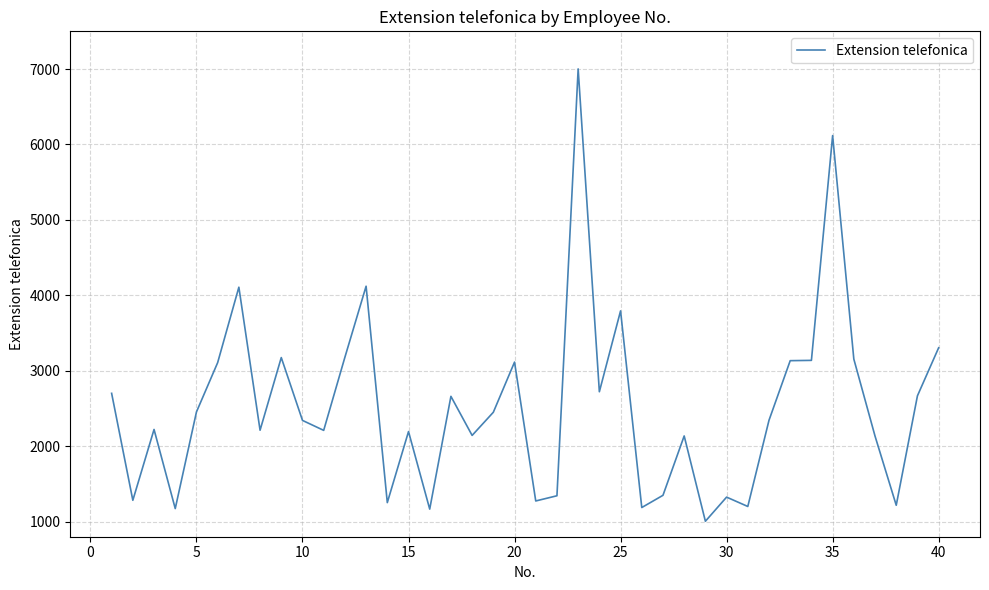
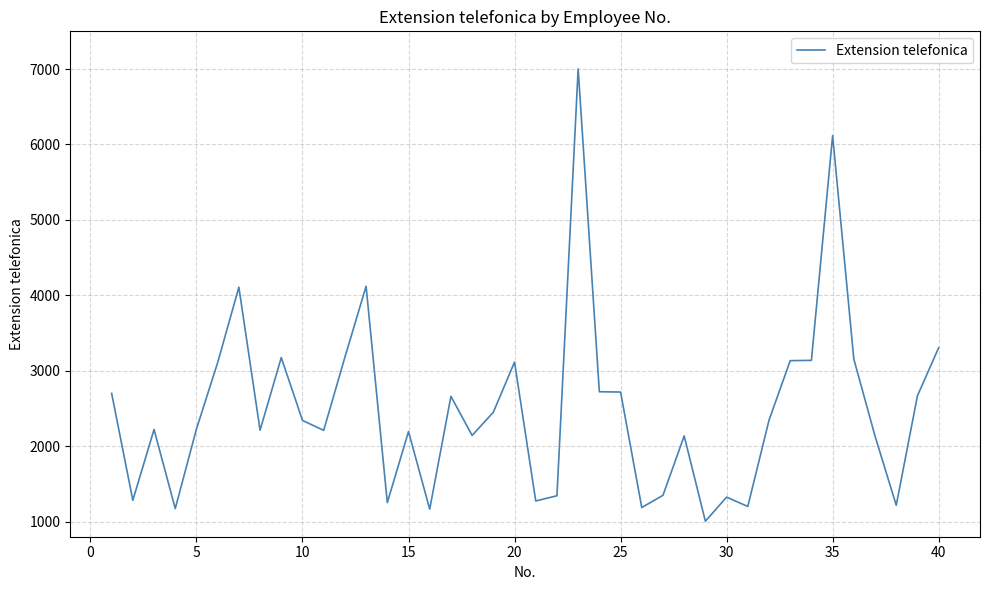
  {
-   "5": 2500,
+   "5": 2200,
    "10": 2300,
    "15": 2200,
    "20": 3100,
-   "25": 3800,
+   "25": 2700,
    "30": 1300,
    "35": 6100,
    "40": 3300
  }
